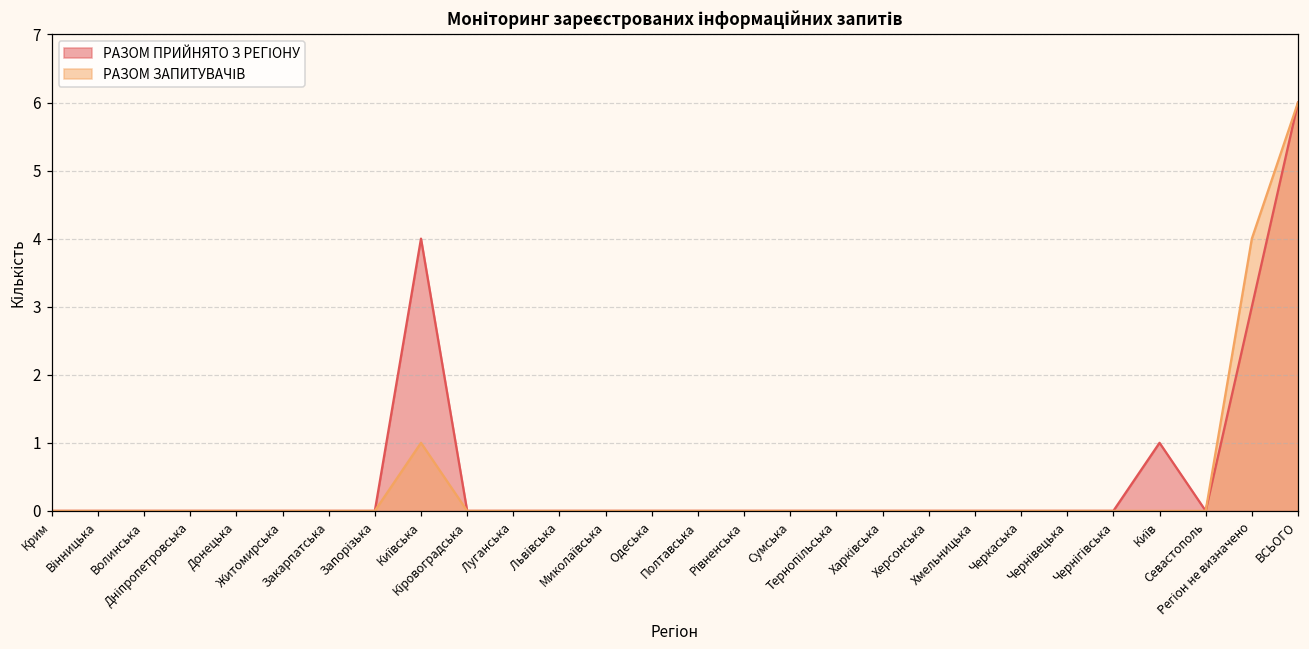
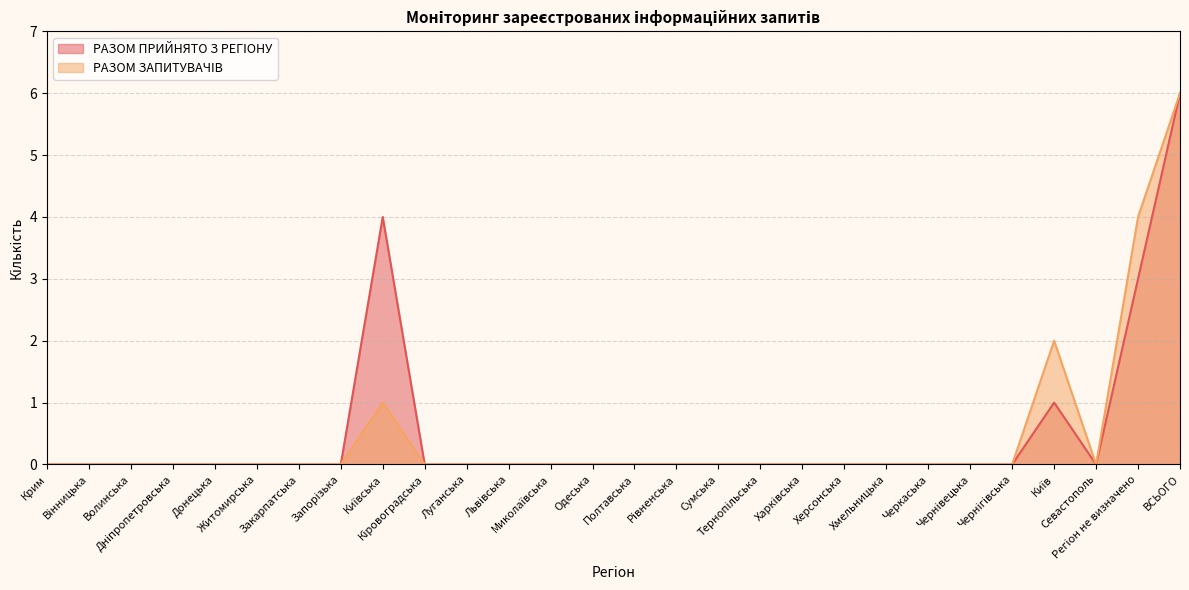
  {
    "РАЗОМ ПРИЙНЯТО З РЕГІОНУ": {
      "Київська": 4,
      "Київ": 1,
      "Регіон не визначено": 3
    },
    "РАЗОМ ЗАПИТУВАЧІВ": {
      "Київська": 1,
-     "Київ": 0,
+     "Київ": 2,
      "Регіон не визначено": 4
    }
  }
